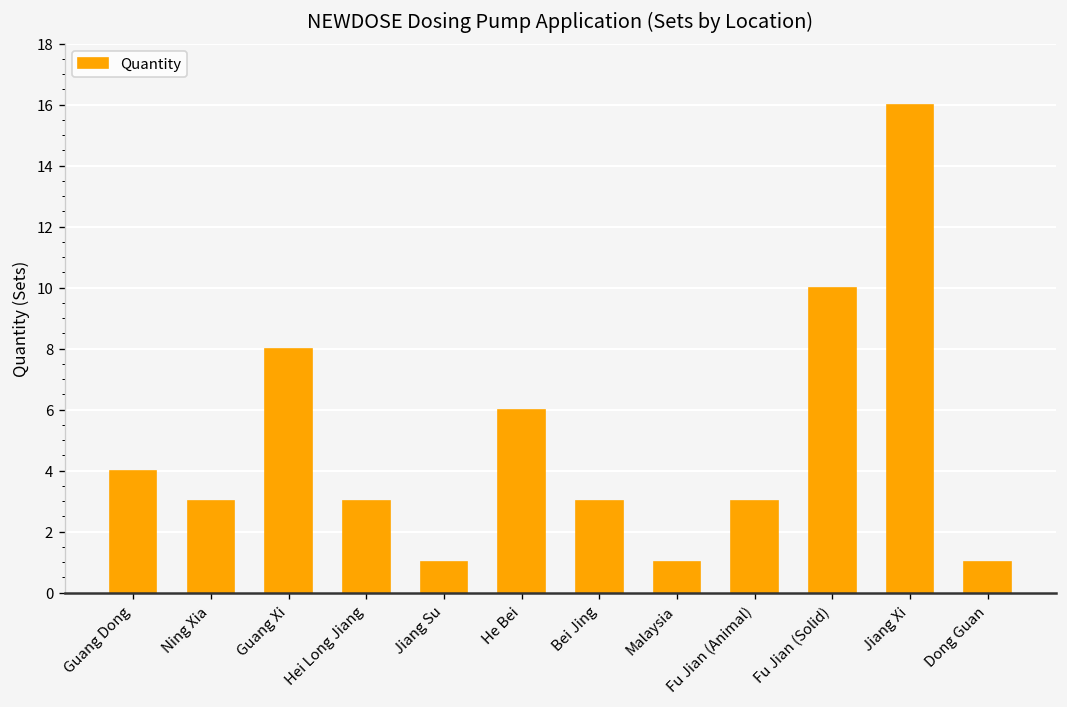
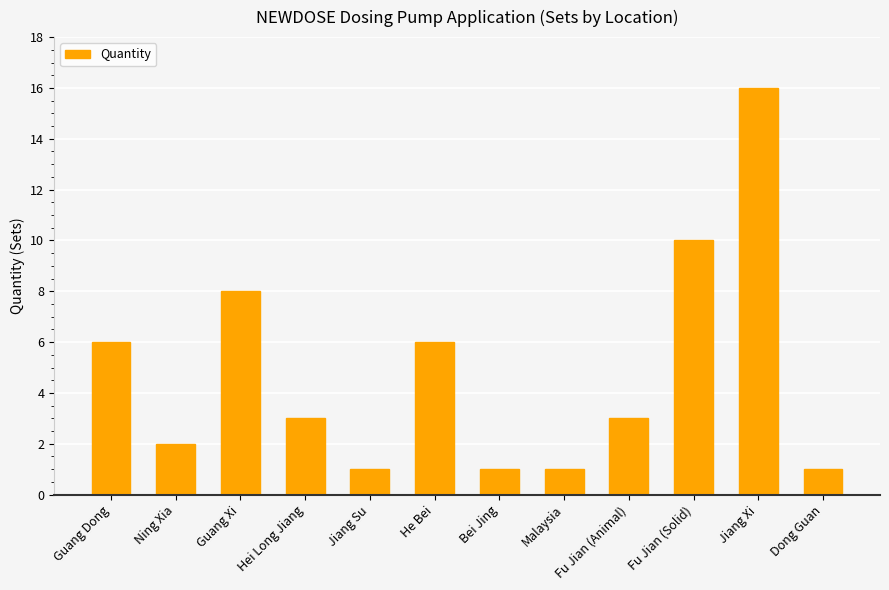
  {
-   "Guang Dong": 4,
-   "Ning Xia": 3,
+   "Guang Dong": 6,
+   "Ning Xia": 2,
    "Guang Xi": 8,
    "Hei Long Jiang": 3,
    "Jiang Su": 1,
    "He Bei": 6,
-   "Bei Jing": 3,
+   "Bei Jing": 1,
    "Malaysia": 1,
    "Fu Jian (Animal)": 3,
    "Fu Jian (Solid)": 10,
    "Jiang Xi": 16,
    "Dong Guan": 1
  }
